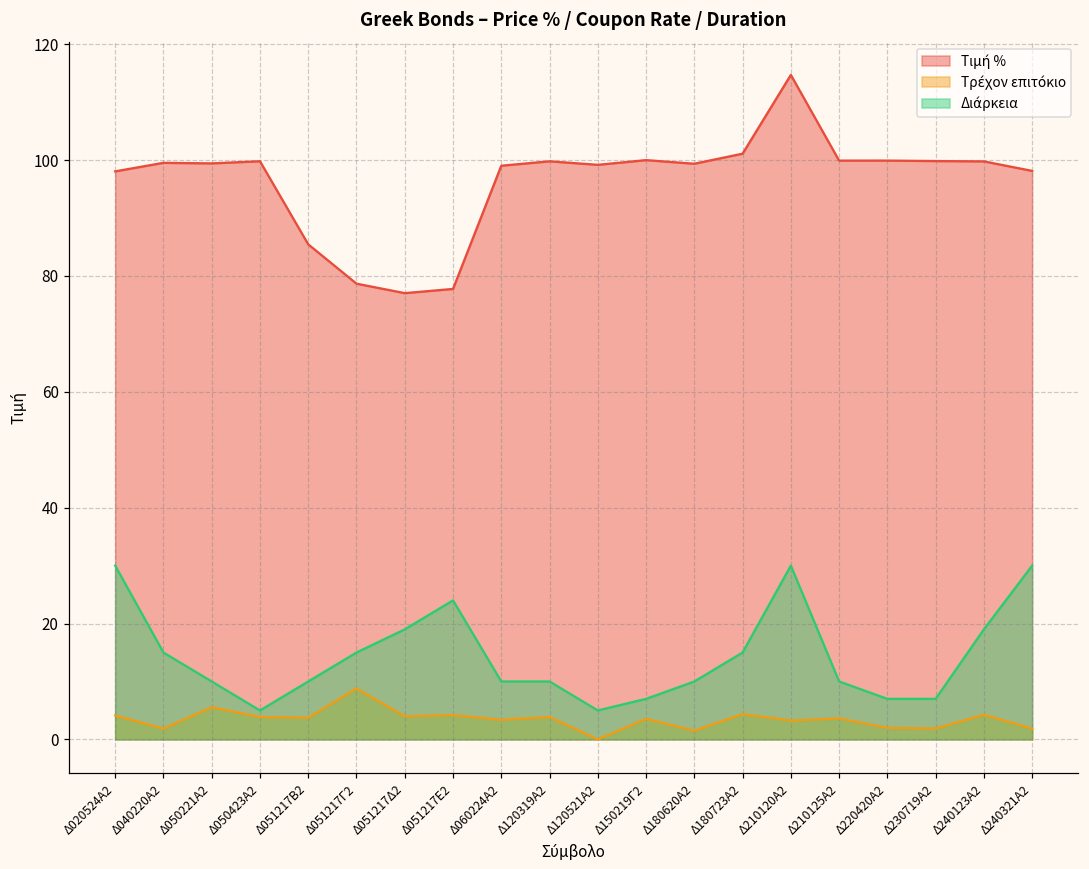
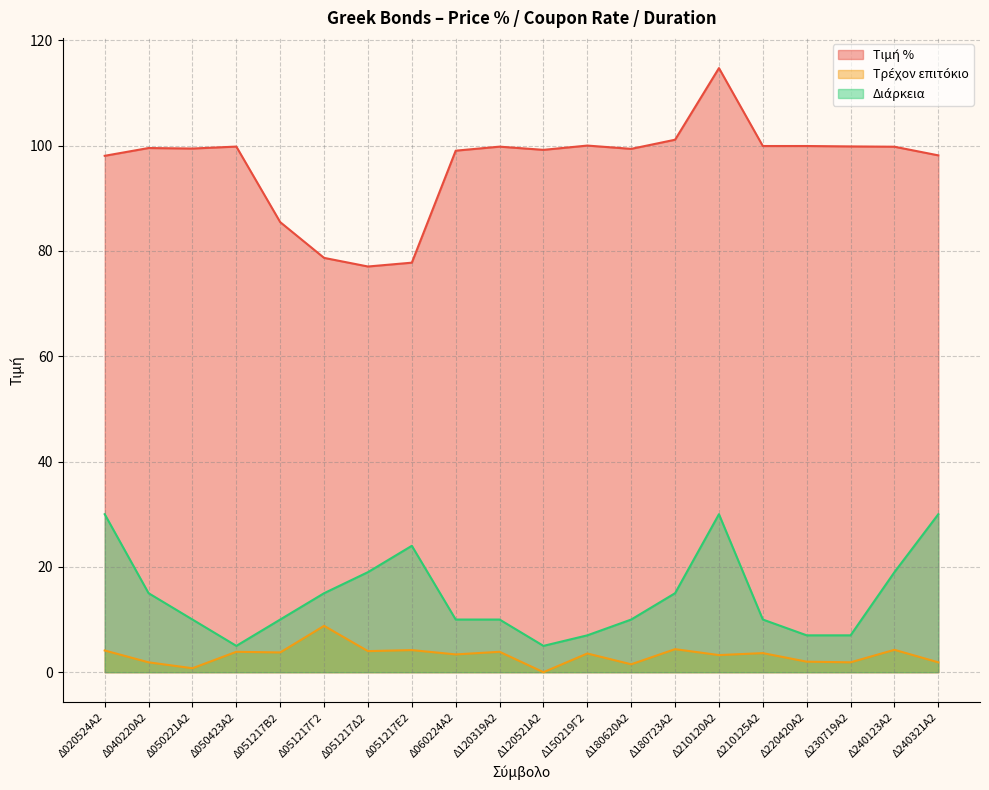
  {
    "Τιμή %": {
      "Δ020524Α2": 98,
      "Δ040220Α2": 100,
      "Δ050221Α2": 99,
      "Δ050423Α2": 100,
      "Δ051217Β2": 85,
      "Δ051217Γ2": 79,
      "Δ051217Δ2": 77,
      "Δ051217Ε2": 78,
      "Δ060224Α2": 99,
      "Δ120319Α2": 100,
      "Δ120521Α2": 99,
      "Δ150219Γ2": 100,
      "Δ180620Α2": 99,
      "Δ180723Α2": 101,
      "Δ210120Α2": 115,
      "Δ210125Α2": 100,
      "Δ220420Α2": 100,
      "Δ230719Α2": 100,
      "Δ240123Α2": 100,
      "Δ240321Α2": 98
    },
    "Τρέχον επιτόκιο": {
      "Δ020524Α2": 4,
      "Δ040220Α2": 2,
-     "Δ050221Α2": 6,
+     "Δ050221Α2": 1,
      "Δ050423Α2": 4,
      "Δ051217Β2": 4,
      "Δ051217Γ2": 9,
      "Δ051217Δ2": 4,
      "Δ051217Ε2": 4,
      "Δ060224Α2": 3,
      "Δ120319Α2": 4,
      "Δ120521Α2": 0,
      "Δ150219Γ2": 4,
      "Δ180620Α2": 2,
      "Δ180723Α2": 4,
      "Δ210120Α2": 3,
      "Δ210125Α2": 4,
      "Δ220420Α2": 2,
      "Δ230719Α2": 2,
      "Δ240123Α2": 4,
      "Δ240321Α2": 2
    },
    "Διάρκεια": {
      "Δ020524Α2": 30,
      "Δ040220Α2": 15,
      "Δ050221Α2": 10,
      "Δ050423Α2": 5,
      "Δ051217Β2": 10,
      "Δ051217Γ2": 15,
      "Δ051217Δ2": 19,
      "Δ051217Ε2": 24,
      "Δ060224Α2": 10,
      "Δ120319Α2": 10,
      "Δ120521Α2": 5,
      "Δ150219Γ2": 7,
      "Δ180620Α2": 10,
      "Δ180723Α2": 15,
      "Δ210120Α2": 30,
      "Δ210125Α2": 10,
      "Δ220420Α2": 7,
      "Δ230719Α2": 7,
      "Δ240123Α2": 19,
      "Δ240321Α2": 30
    }
  }
